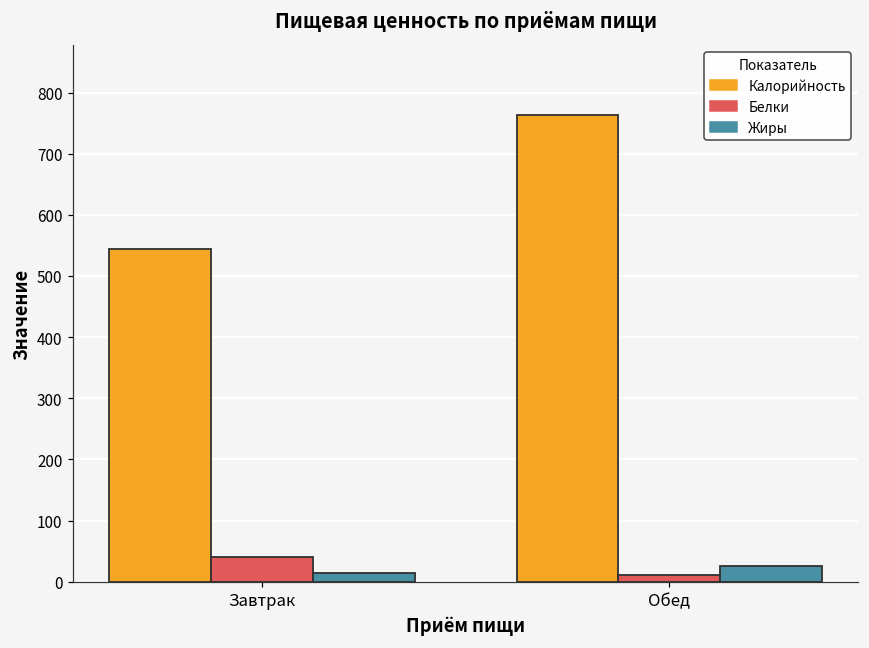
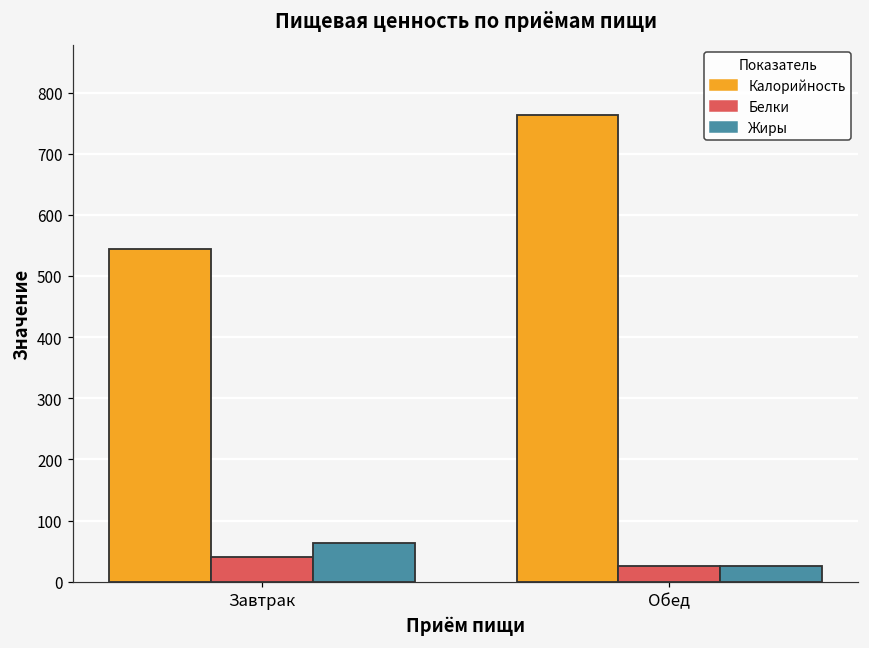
  {
    "Калорийность": {
      "Завтрак": 540,
      "Обед": 760
    },
    "Белки": {
      "Завтрак": 40,
-     "Обед": 10
+     "Обед": 30
    },
    "Жиры": {
-     "Завтрак": 10,
+     "Завтрак": 60,
      "Обед": 30
    }
  }
